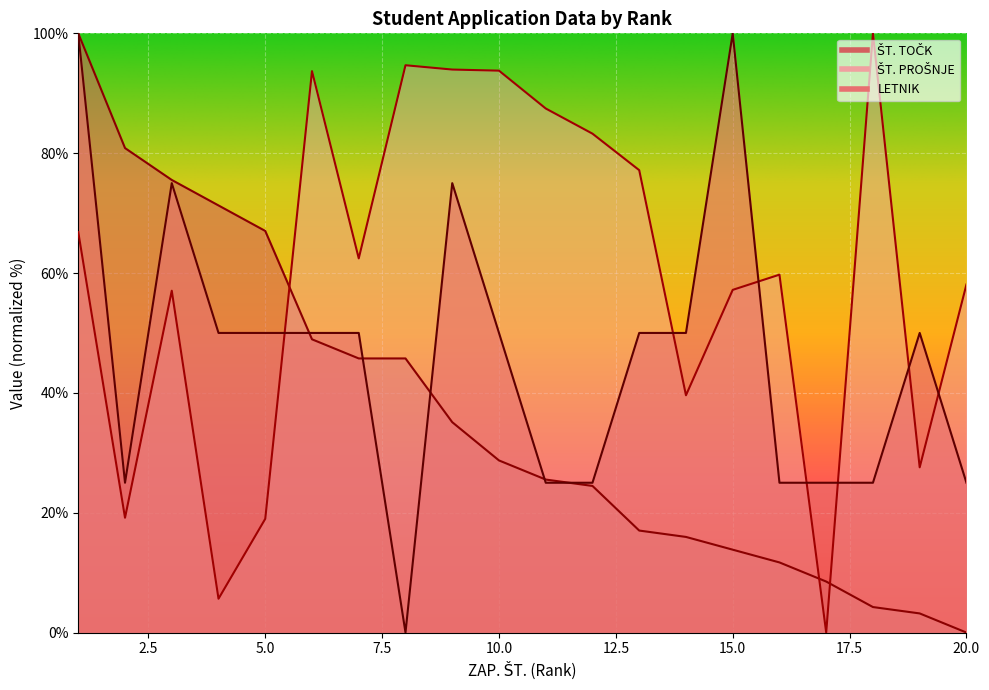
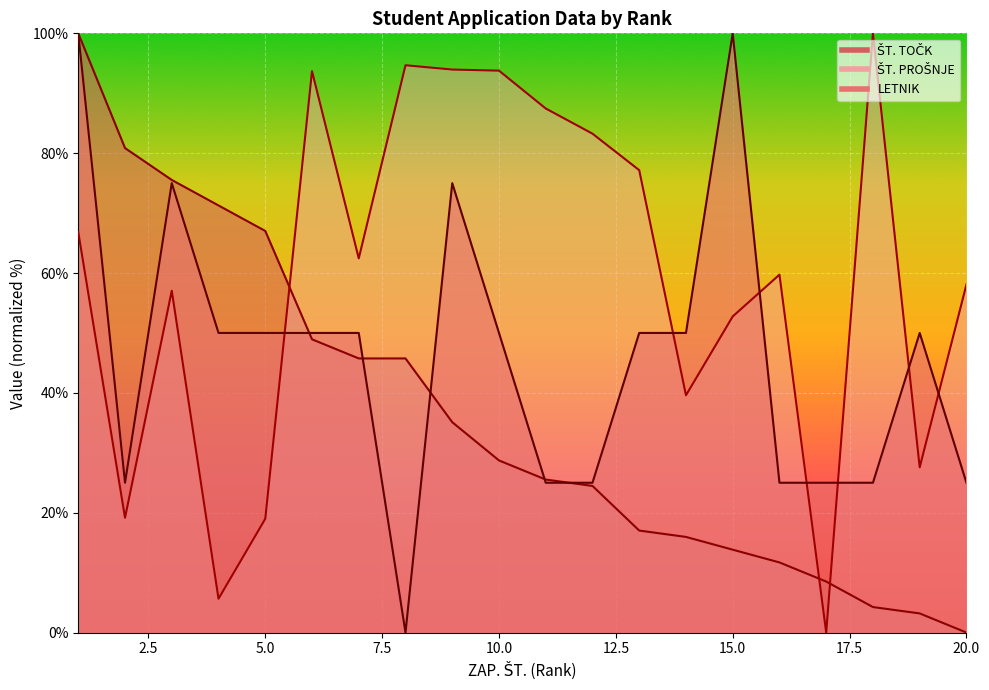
  {
    "ŠT. PROŠNJE": {
      "5.0": "19%",
      "10.0": "94%",
-     "15.0": "57%",
+     "15.0": "53%",
      "20.0": "58%"
    }
  }
